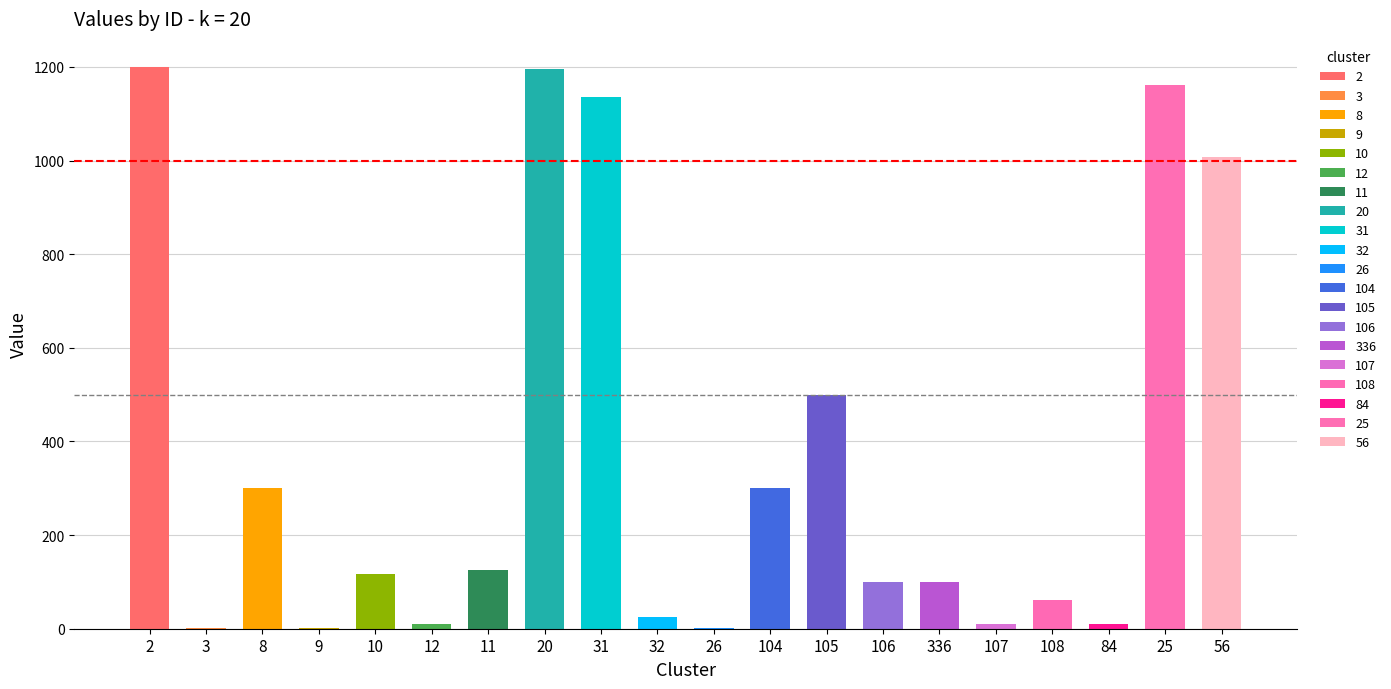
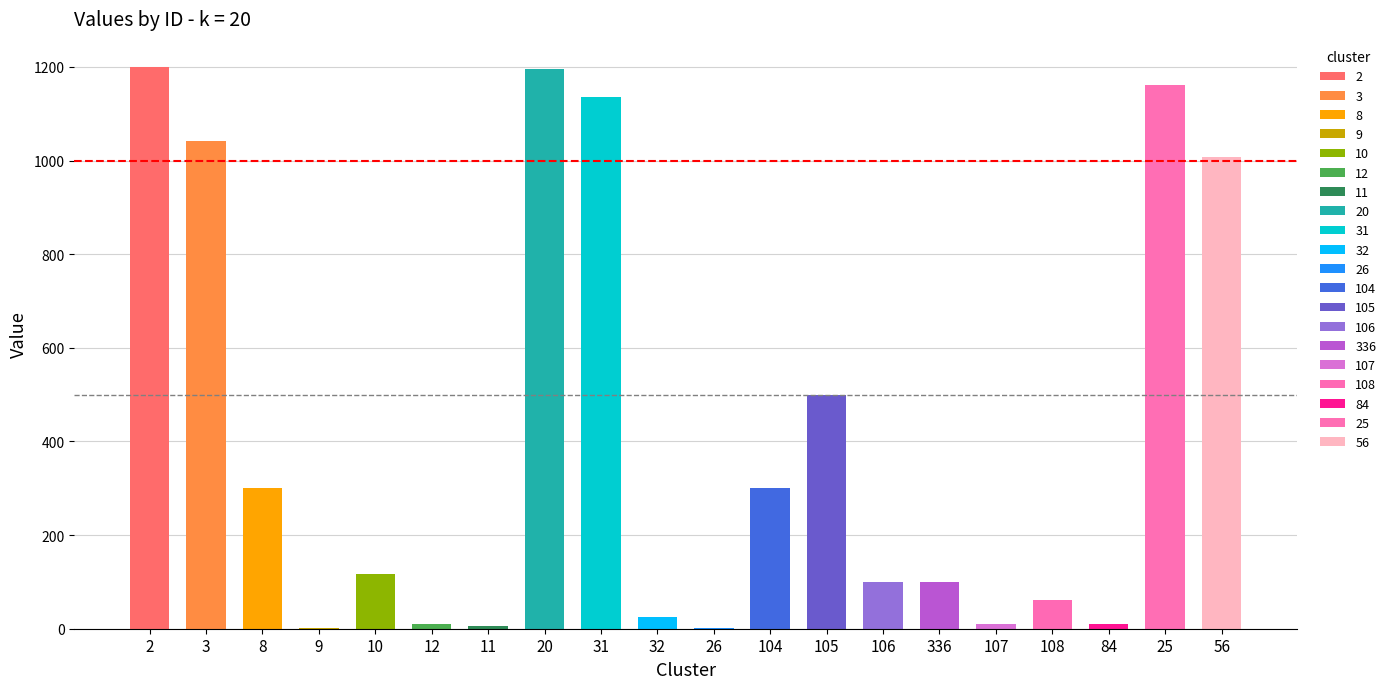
  {
    "2": 1200,
-   "3": 0,
+   "3": 1040,
    "8": 300,
    "10": 120,
    "12": 10,
-   "11": 130,
+   "11": 10,
    "20": 1200,
    "31": 1140,
    "32": 30,
    "104": 300,
    "105": 500,
    "106": 100,
    "336": 100,
    "107": 10,
    "108": 60,
    "84": 10,
    "25": 1160,
    "56": 1010
  }
